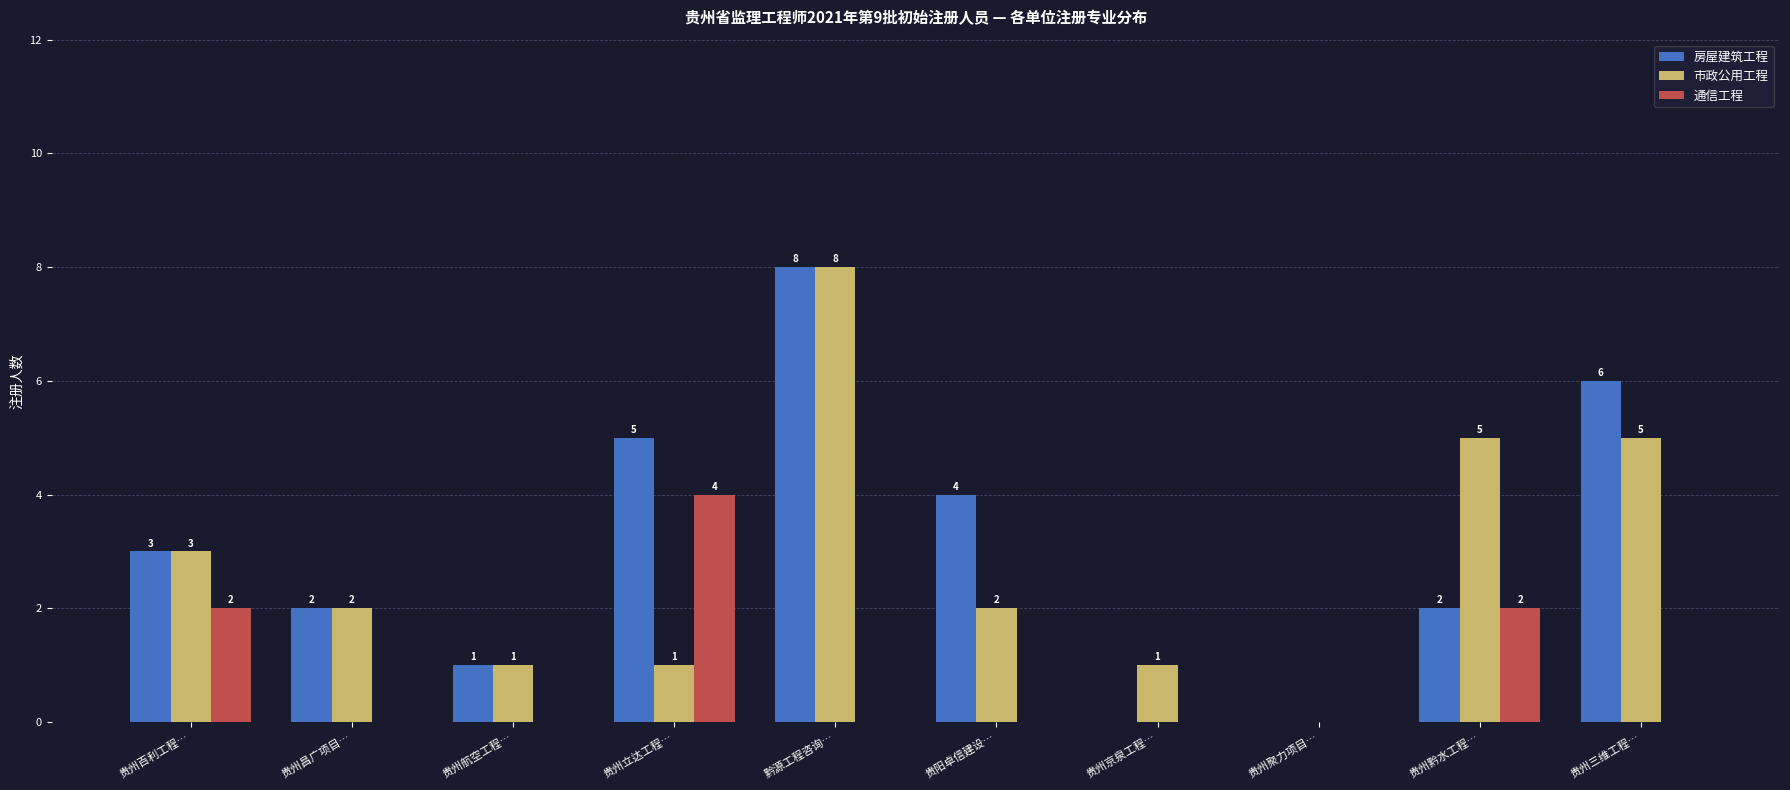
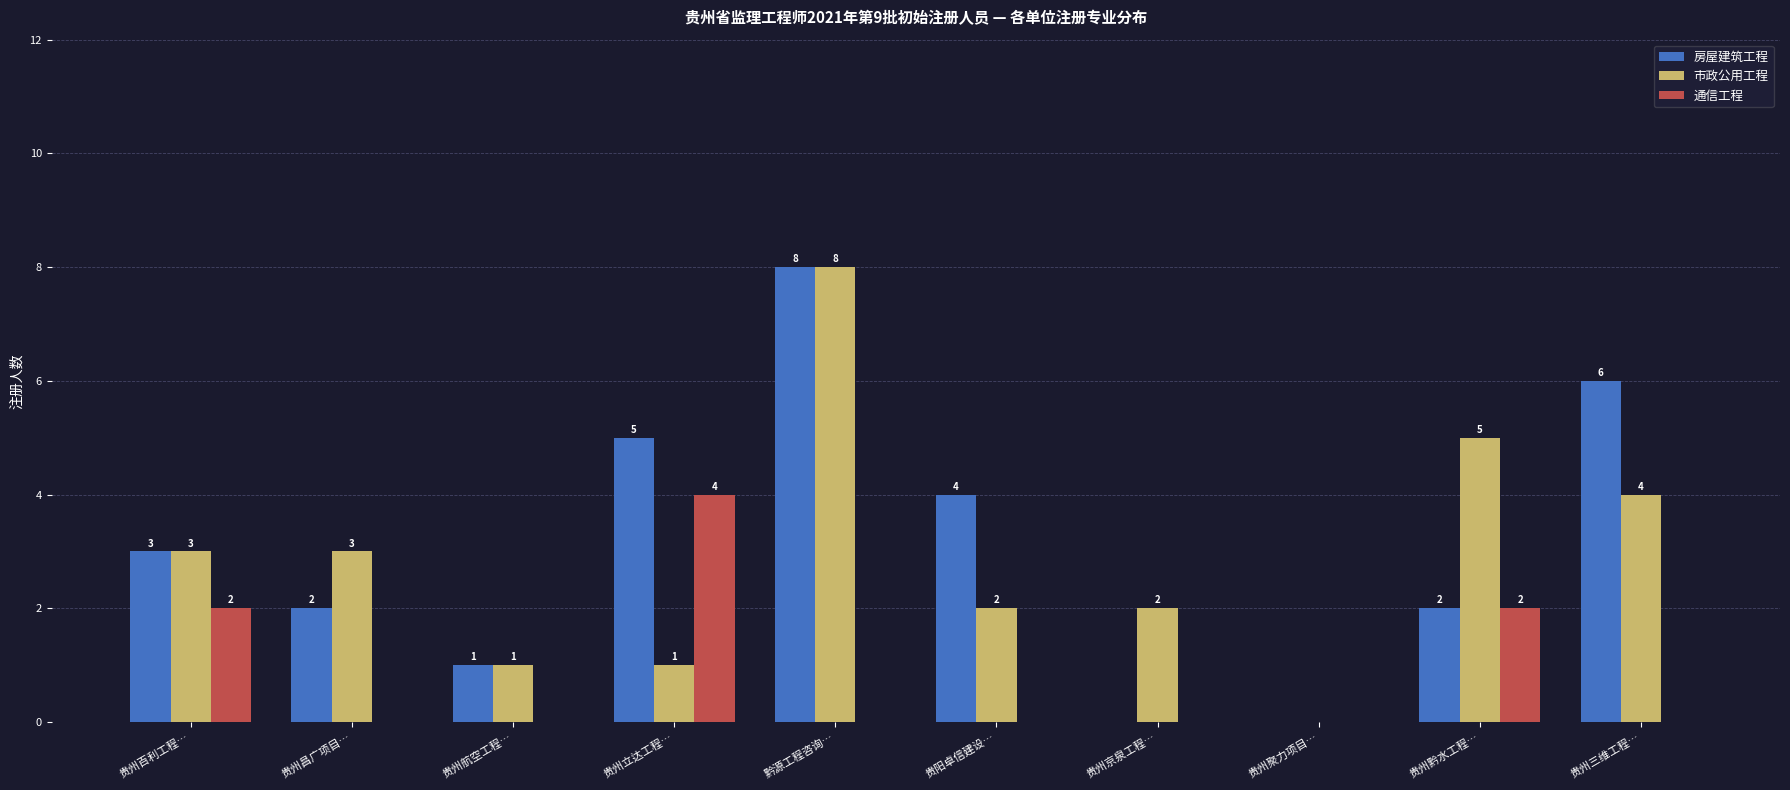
  {
    "房屋建筑工程": {
      "贵州百利工程…": 3,
      "贵州昌广项目…": 2,
      "贵州航空工程…": 1,
      "贵州立达工程…": 5,
      "黔源工程咨询…": 8,
      "贵阳卓信建设…": 4,
      "贵州黔水工程…": 2,
      "贵州三维工程…": 6
    },
    "市政公用工程": {
      "贵州百利工程…": 3,
-     "贵州昌广项目…": 2,
+     "贵州昌广项目…": 3,
      "贵州航空工程…": 1,
      "贵州立达工程…": 1,
      "黔源工程咨询…": 8,
      "贵阳卓信建设…": 2,
-     "贵州京泉工程…": 1,
+     "贵州京泉工程…": 2,
      "贵州黔水工程…": 5,
-     "贵州三维工程…": 5
+     "贵州三维工程…": 4
    },
    "通信工程": {
      "贵州百利工程…": 2,
      "贵州立达工程…": 4,
      "贵州黔水工程…": 2
    }
  }
